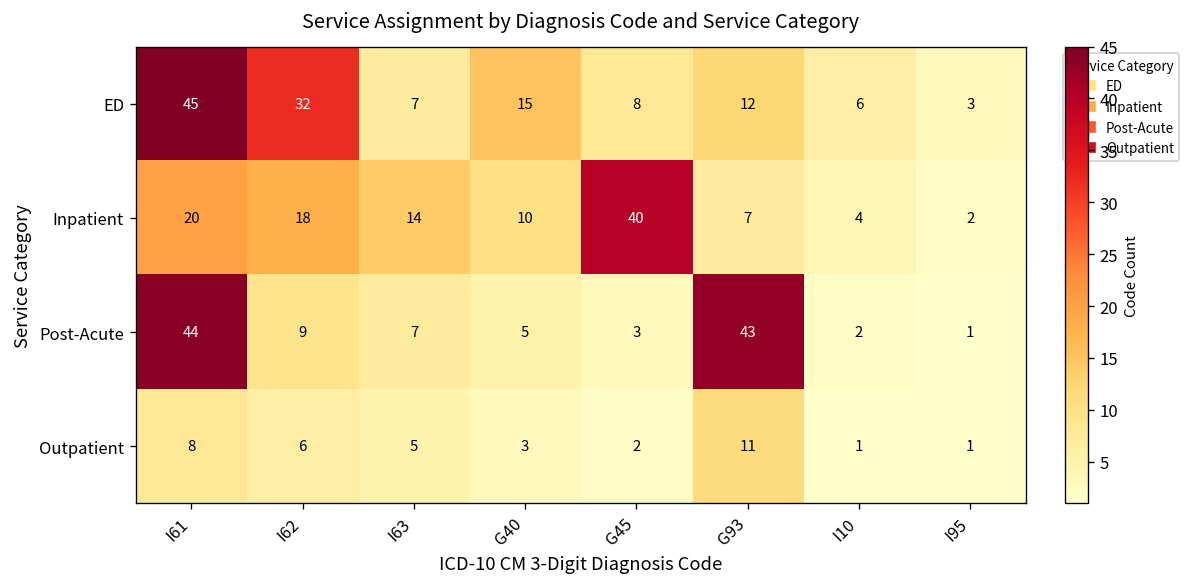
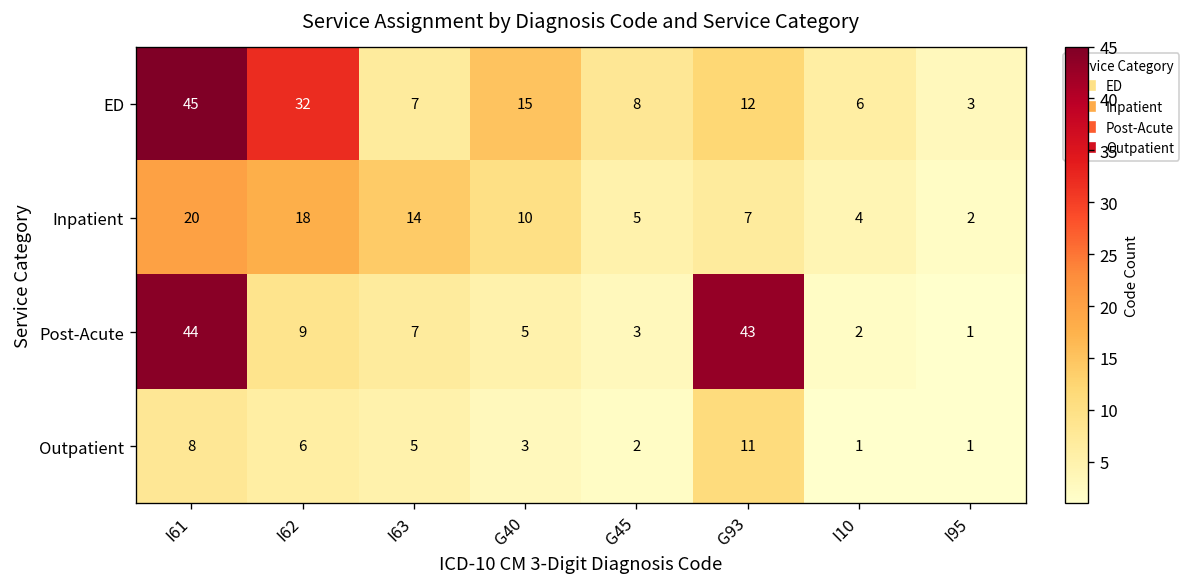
  {
    "ED": {
      "I61": 45,
      "I62": 32,
      "I63": 7,
      "G40": 15,
      "G45": 8,
      "G93": 12,
      "I10": 6,
      "I95": 3
    },
    "Inpatient": {
      "I61": 20,
      "I62": 18,
      "I63": 14,
      "G40": 10,
-     "G45": 40,
+     "G45": 5,
      "G93": 7,
      "I10": 4,
      "I95": 2
    },
    "Post-Acute": {
      "I61": 44,
      "I62": 9,
      "I63": 7,
      "G40": 5,
      "G45": 3,
      "G93": 43,
      "I10": 2,
      "I95": 1
    },
    "Outpatient": {
      "I61": 8,
      "I62": 6,
      "I63": 5,
      "G40": 3,
      "G45": 2,
      "G93": 11,
      "I10": 1,
      "I95": 1
    }
  }
